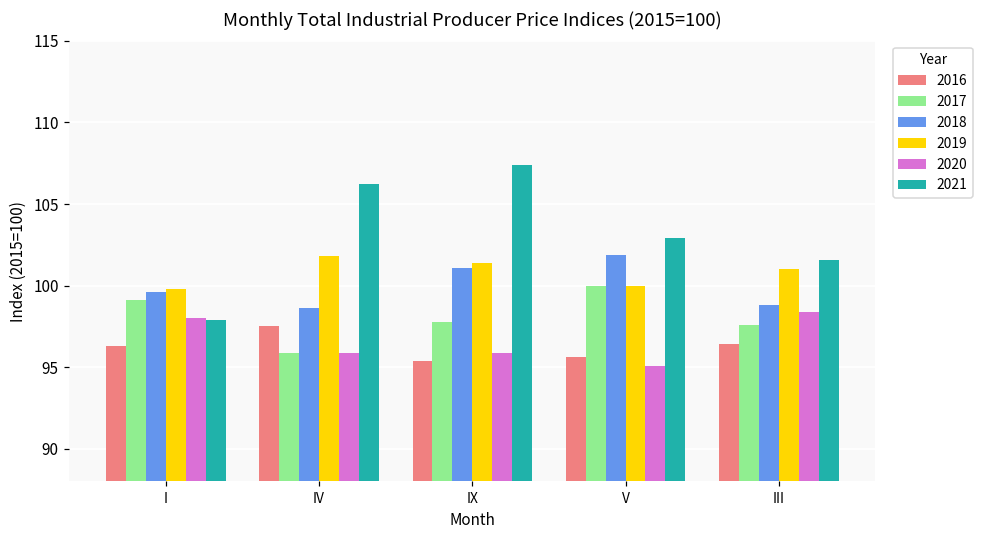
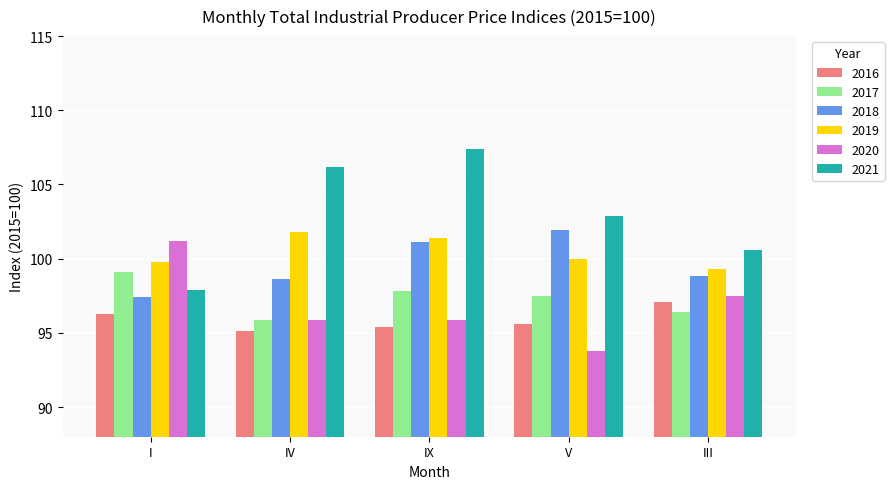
  {
    "2016": {
      "I": 96.3,
-     "IV": 97.5,
+     "IV": 95.1,
      "IX": 95.4,
      "V": 95.6,
-     "III": 96.4
+     "III": 97.1
    },
    "2017": {
      "I": 99.1,
      "IV": 95.9,
      "IX": 97.8,
-     "V": 100.0,
-     "III": 97.6
+     "V": 97.5,
+     "III": 96.4
    },
    "2018": {
-     "I": 99.6,
+     "I": 97.4,
      "IV": 98.6,
      "IX": 101.1,
      "V": 101.9,
      "III": 98.8
    },
    "2019": {
      "I": 99.8,
      "IV": 101.8,
      "IX": 101.4,
      "V": 100.0,
-     "III": 101.0
+     "III": 99.3
    },
    "2020": {
-     "I": 98.0,
+     "I": 101.2,
      "IV": 95.9,
      "IX": 95.9,
-     "V": 95.1,
-     "III": 98.4
+     "V": 93.8,
+     "III": 97.5
    },
    "2021": {
      "I": 97.9,
      "IV": 106.2,
      "IX": 107.4,
      "V": 102.9,
-     "III": 101.6
+     "III": 100.6
    }
  }
